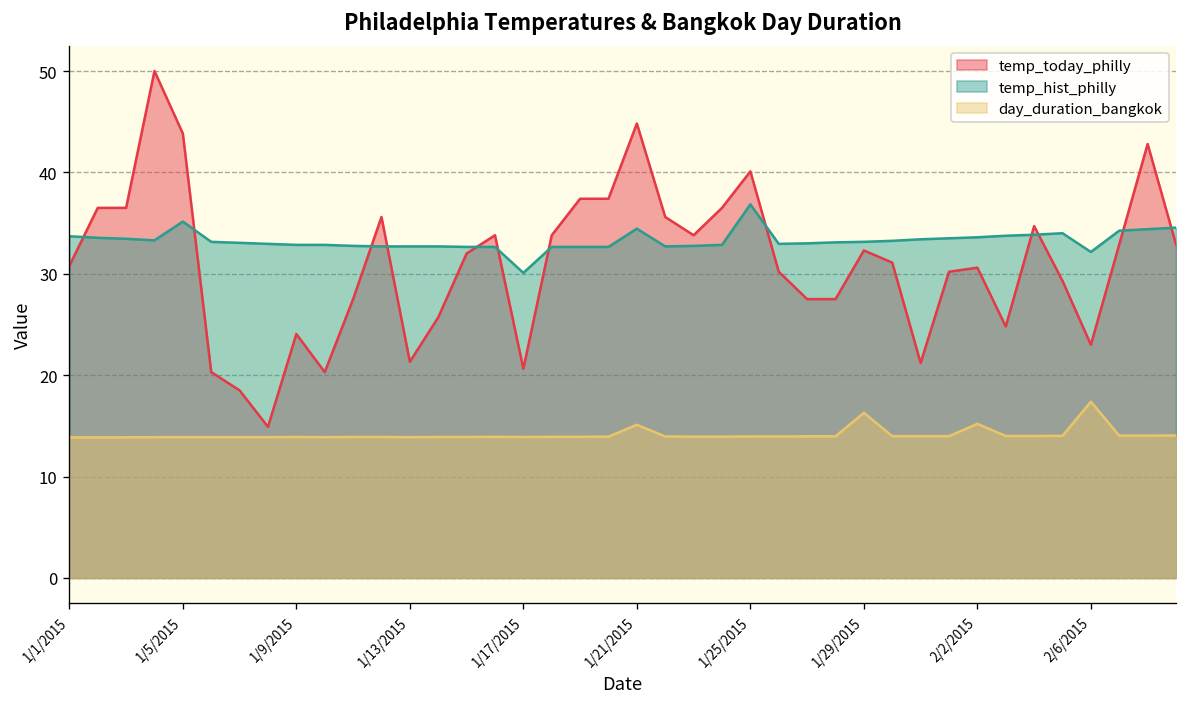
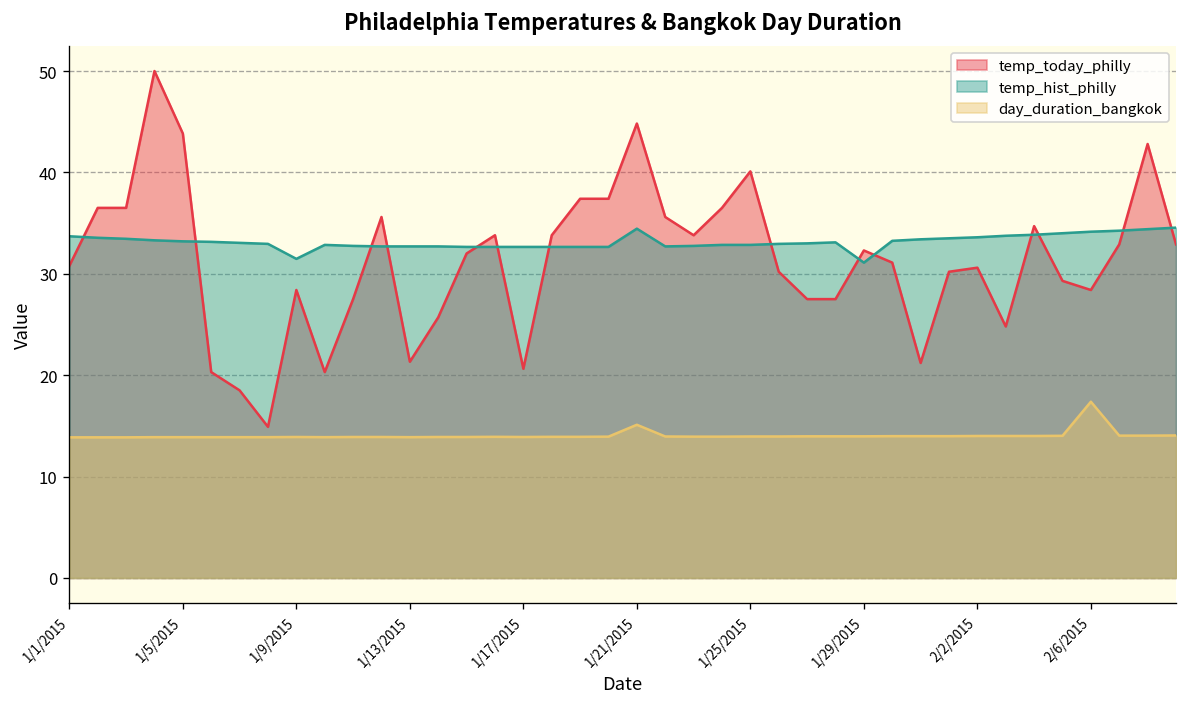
  {
    "temp_today_philly": {
      "1/1/2015": 31,
      "1/5/2015": 44,
-     "1/9/2015": 24,
+     "1/9/2015": 28,
      "1/13/2015": 21,
      "1/17/2015": 21,
      "1/21/2015": 45,
      "1/25/2015": 40,
      "1/29/2015": 32,
      "2/2/2015": 31,
-     "2/6/2015": 23
+     "2/6/2015": 28
    },
    "temp_hist_philly": {
      "1/1/2015": 34,
-     "1/5/2015": 35,
-     "1/9/2015": 33,
+     "1/5/2015": 33,
+     "1/9/2015": 31,
      "1/13/2015": 33,
-     "1/17/2015": 30,
+     "1/17/2015": 33,
      "1/21/2015": 34,
-     "1/25/2015": 37,
-     "1/29/2015": 33,
+     "1/25/2015": 33,
+     "1/29/2015": 31,
      "2/2/2015": 34,
-     "2/6/2015": 32
+     "2/6/2015": 34
    },
    "day_duration_bangkok": {
      "1/1/2015": 14,
      "1/5/2015": 14,
      "1/9/2015": 14,
      "1/13/2015": 14,
      "1/17/2015": 14,
      "1/21/2015": 15,
      "1/25/2015": 14,
-     "1/29/2015": 16,
-     "2/2/2015": 15,
+     "1/29/2015": 14,
+     "2/2/2015": 14,
      "2/6/2015": 17
    }
  }
